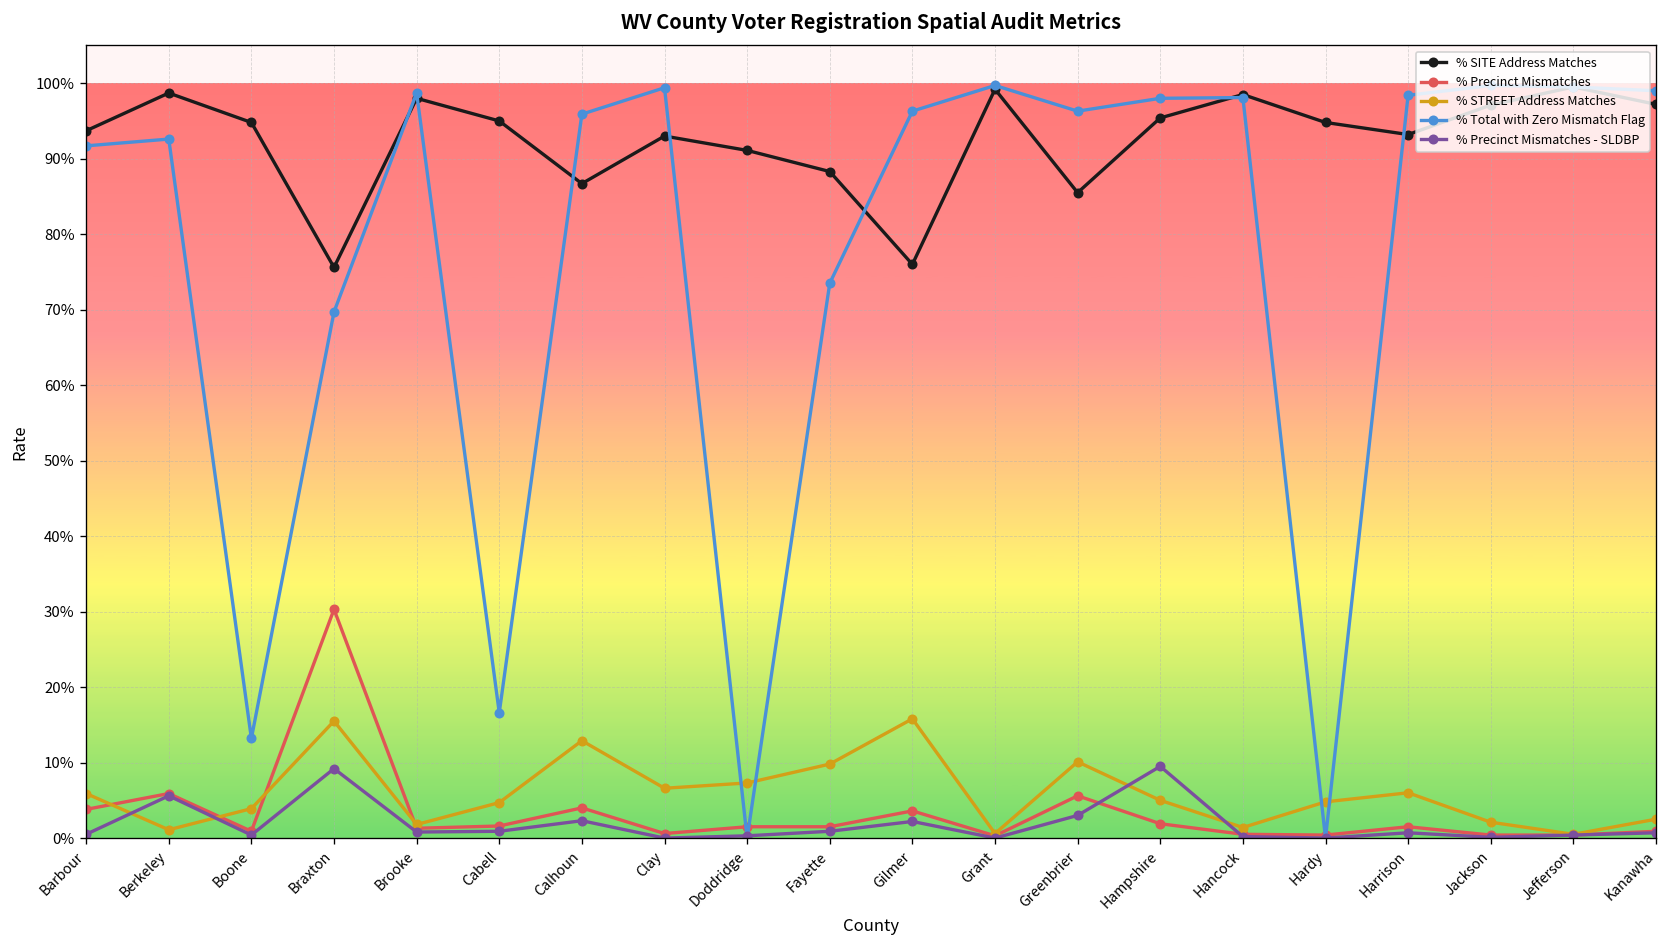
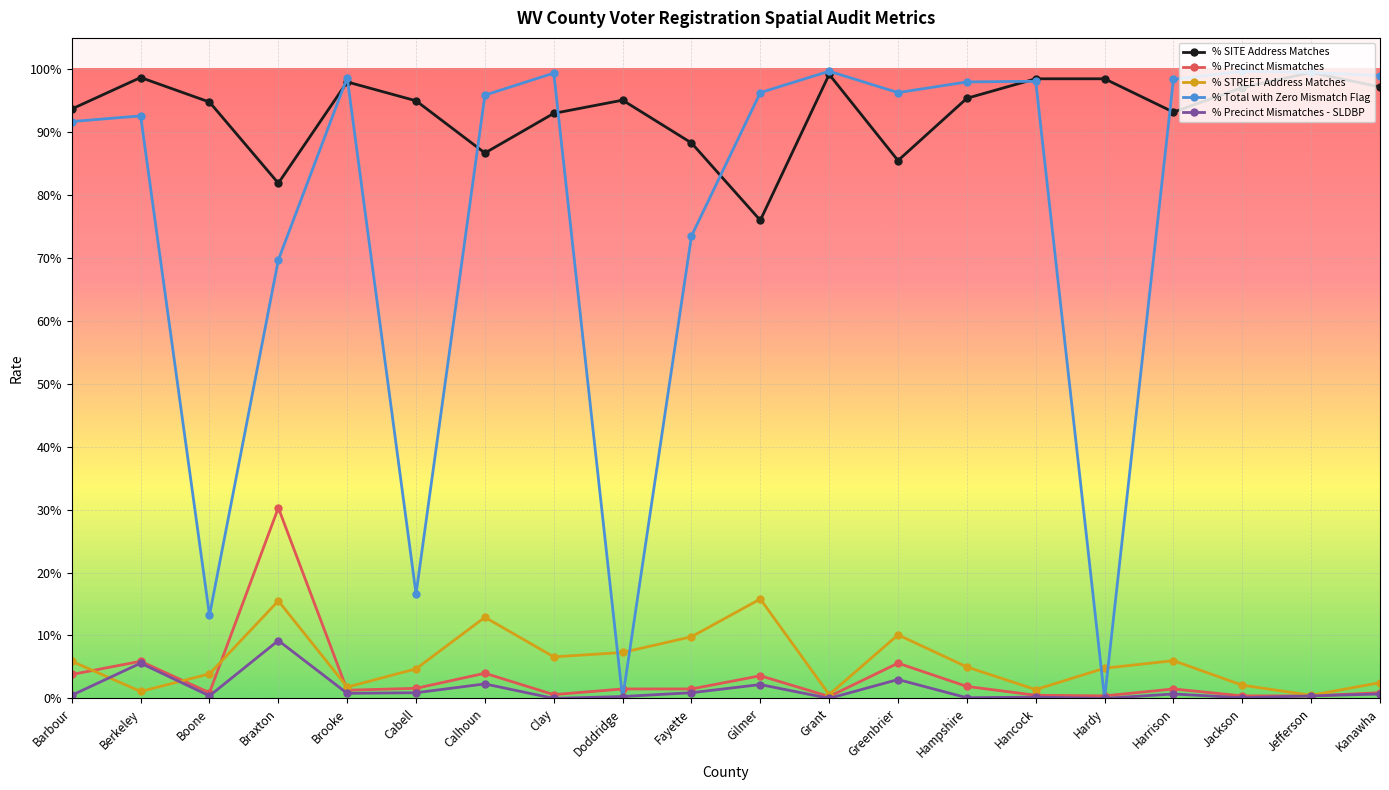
  {
    "% SITE Address Matches": {
      "Barbour": "94%",
      "Berkeley": "99%",
      "Boone": "95%",
-     "Braxton": "76%",
+     "Braxton": "82%",
      "Brooke": "98%",
      "Cabell": "95%",
      "Calhoun": "87%",
      "Clay": "93%",
-     "Doddridge": "91%",
+     "Doddridge": "95%",
      "Fayette": "88%",
      "Gilmer": "76%",
      "Grant": "99%",
      "Greenbrier": "86%",
      "Hampshire": "95%",
-     "Hardy": "95%",
+     "Hardy": "99%",
      "Harrison": "93%",
      "Kanawha": "97%"
    },
    "% Precinct Mismatches": {
      "Barbour": "4%",
      "Boone": "1%",
      "Braxton": "30%",
      "Brooke": "1%",
      "Cabell": "2%",
      "Calhoun": "4%",
      "Clay": "1%",
      "Doddridge": "2%",
      "Fayette": "2%",
      "Gilmer": "4%",
      "Greenbrier": "6%",
      "Hampshire": "2%",
      "Harrison": "2%"
    },
    "% STREET Address Matches": {
      "Barbour": "6%",
      "Berkeley": "1%",
      "Boone": "4%",
      "Braxton": "16%",
      "Brooke": "2%",
      "Cabell": "5%",
      "Calhoun": "13%",
      "Clay": "7%",
      "Doddridge": "7%",
      "Fayette": "10%",
      "Gilmer": "16%",
      "Greenbrier": "10%",
      "Hampshire": "5%",
      "Hancock": "1%",
      "Hardy": "5%",
      "Harrison": "6%",
      "Jackson": "2%",
      "Kanawha": "3%"
    },
    "% Total with Zero Mismatch Flag": {
      "Barbour": "92%",
      "Berkeley": "93%",
      "Boone": "13%",
      "Braxton": "70%",
      "Brooke": "99%",
      "Cabell": "17%",
      "Calhoun": "96%",
      "Clay": "99%",
      "Fayette": "74%",
      "Gilmer": "96%",
      "Grant": "100%",
      "Greenbrier": "96%",
      "Hampshire": "98%",
      "Harrison": "98%",
      "Kanawha": "99%"
    },
    "% Precinct Mismatches - SLDBP": {
      "Barbour": "1%",
      "Boone": "0%",
      "Braxton": "9%",
      "Brooke": "1%",
      "Cabell": "1%",
      "Calhoun": "2%",
      "Clay": "0%",
      "Fayette": "1%",
      "Gilmer": "2%",
      "Greenbrier": "3%",
-     "Hampshire": "10%",
+     "Hampshire": "0%",
      "Harrison": "1%"
    }
  }
